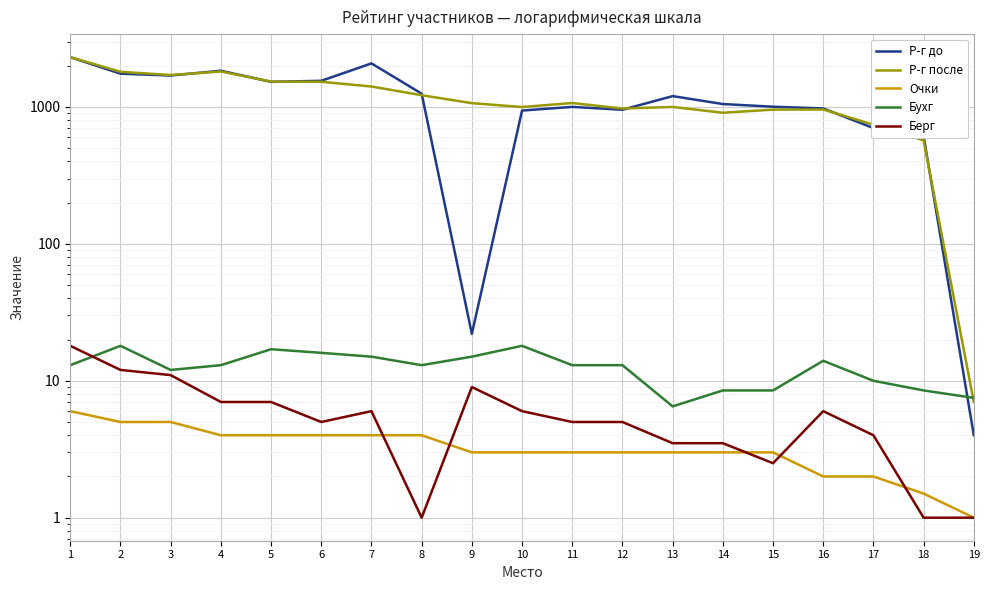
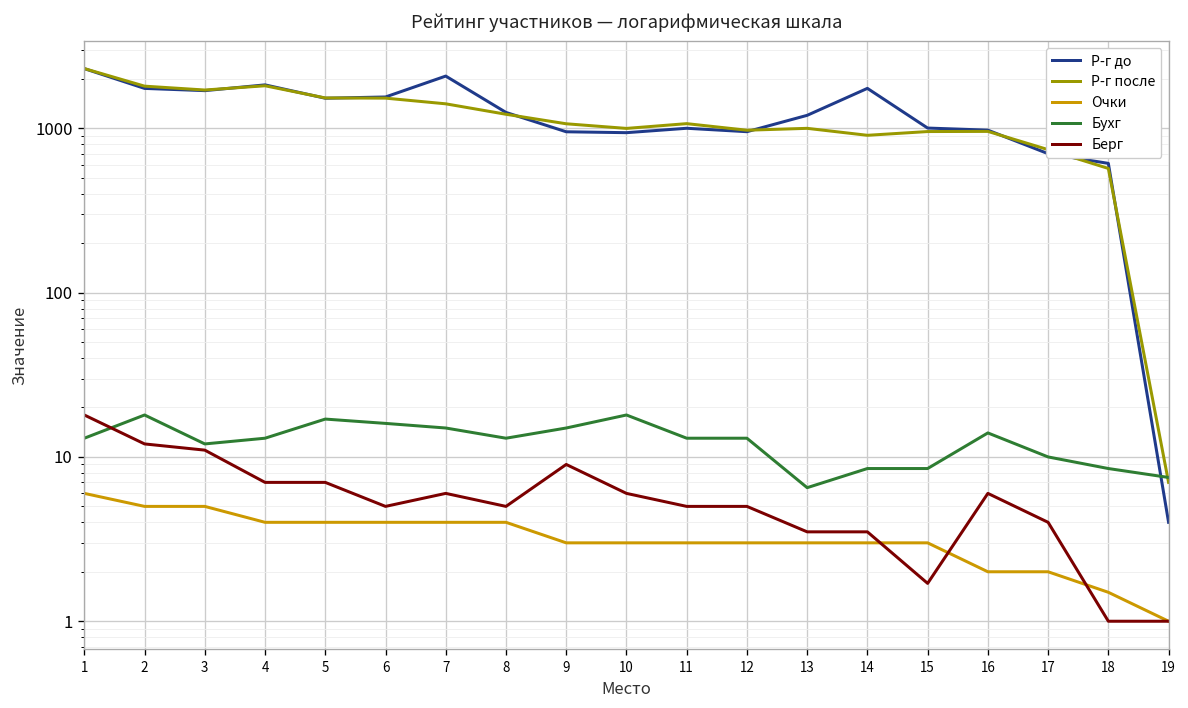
  {
    "Р-г до": {
      "7": 2100,
-     "9": 22,
+     "9": 1000,
      "10": 900,
      "11": 1000,
      "13": 1200,
-     "14": 1100,
+     "14": 1800,
      "15": 1000,
      "19": 4
    },
    "Бухг": {
      "1": 13,
      "2": 18,
      "3": 12,
      "4": 13,
      "5": 17,
      "6": 16,
      "7": 15,
      "8": 13,
      "9": 15,
      "10": 18,
      "11": 13,
      "12": 13,
      "13": 7,
      "14": 9,
      "15": 9,
      "16": 14,
      "17": 10,
      "18": 9,
      "19": 8
    },
    "Берг": {
      "1": 18,
      "2": 12,
      "3": 11,
      "4": 7,
      "5": 7,
      "6": 5.0,
      "7": 6,
-     "8": 1,
+     "8": 5,
      "9": 9,
      "10": 6,
      "11": 5.0,
      "12": 5.0,
      "13": 3.5,
      "14": 3.5,
-     "15": 2.5,
+     "15": 1.7,
      "16": 6,
      "17": 4.0,
      "18": 1.0
    }
  }
